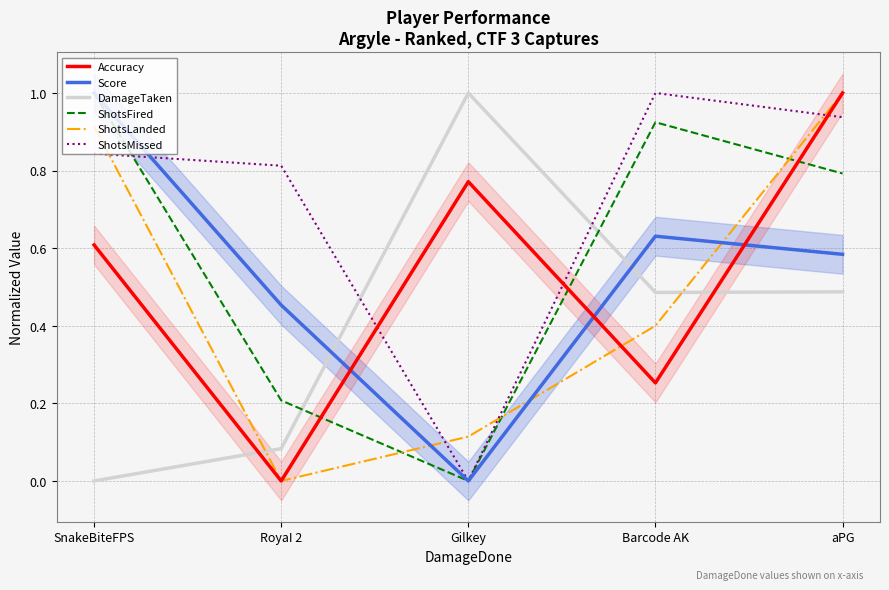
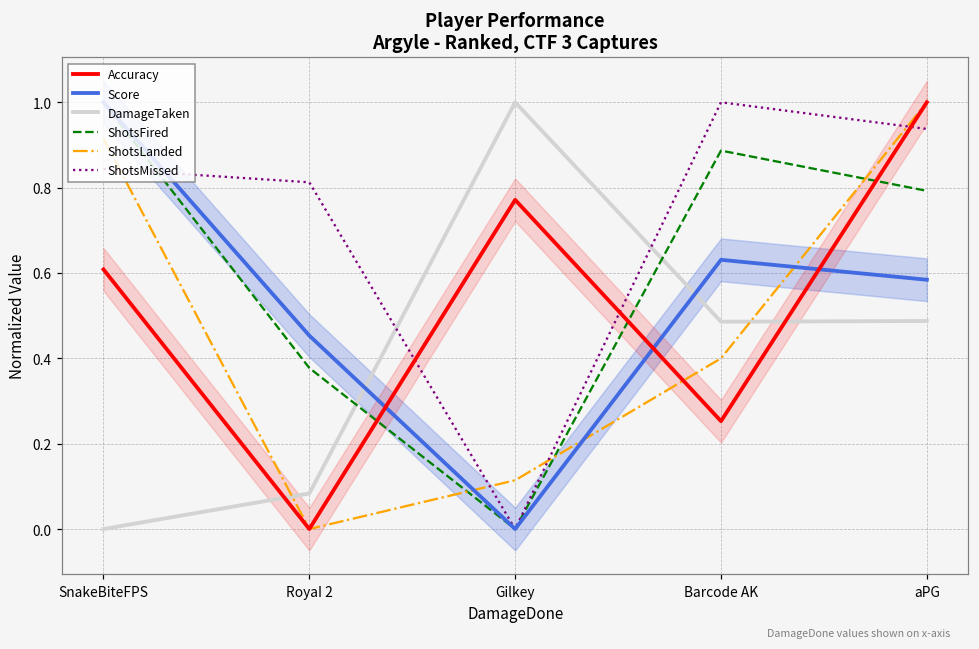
  {
    "ShotsFired": {
-     "RoyaI 2": 0.21,
-     "Barcode AK": 0.92,
+     "RoyaI 2": 0.38,
+     "Barcode AK": 0.89,
      "aPG": 0.79
    },
    "ShotsLanded": {
      "Gilkey": 0.11,
      "Barcode AK": 0.40
    },
    "ShotsMissed": {
      "RoyaI 2": 0.81,
      "Barcode AK": 1.00,
      "aPG": 0.94
    }
  }
